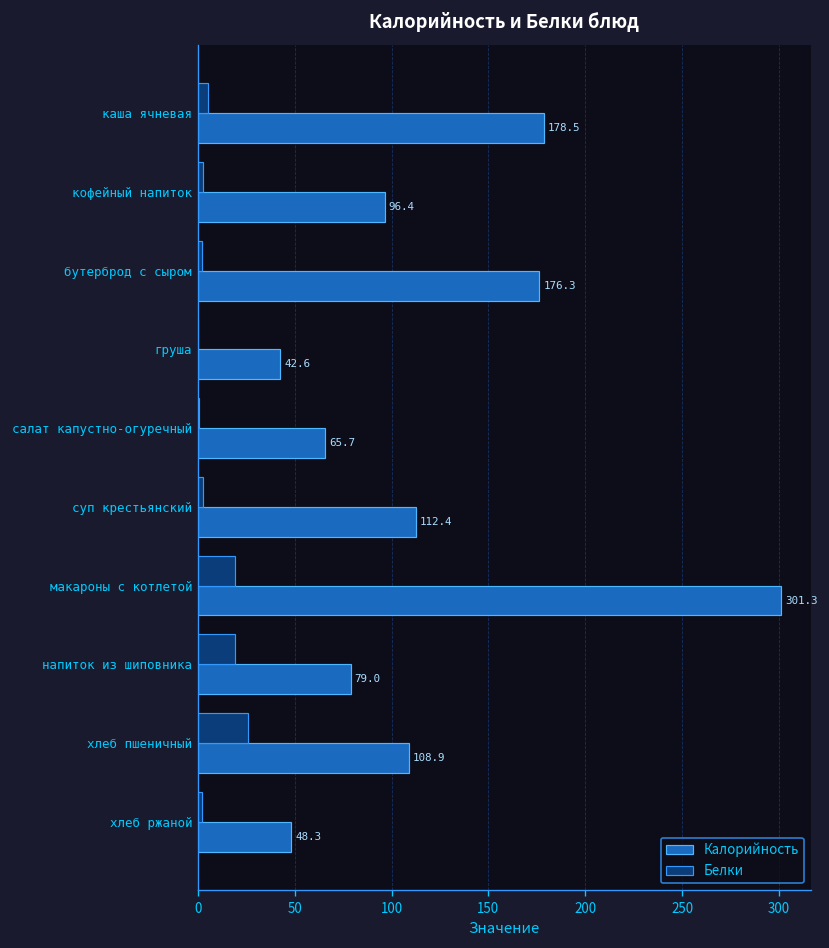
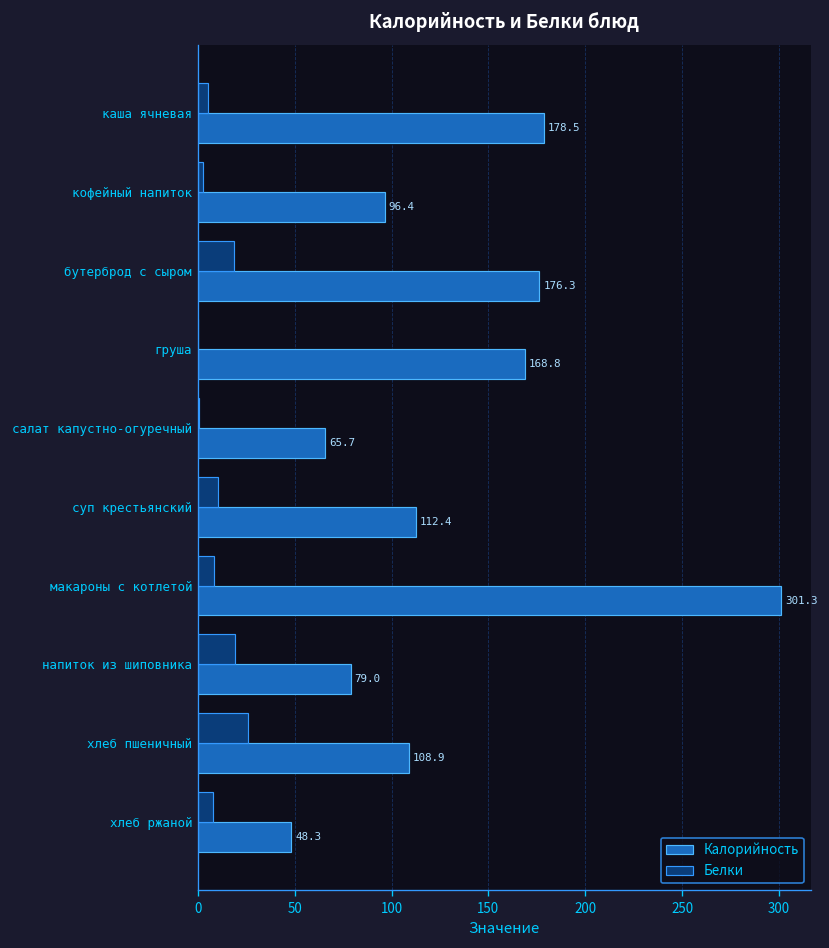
  {
    "Калорийность": {
      "каша ячневая": 178.5,
      "кофейный напиток": 96.4,
      "бутерброд с сыром": 176.3,
-     "груша": 42.6,
+     "груша": 168.8,
      "салат капустно-огуречный": 65.7,
      "суп крестьянский": 112.4,
      "макароны с котлетой": 301.3,
      "напиток из шиповника": 79.0,
      "хлеб пшеничный": 108.9,
      "хлеб ржаной": 48.3
    },
    "Белки": {
      "каша ячневая": 5,
      "кофейный напиток": 3,
-     "бутерброд с сыром": 2,
-     "суп крестьянский": 3,
-     "макароны с котлетой": 19,
+     "бутерброд с сыром": 19,
+     "суп крестьянский": 11,
+     "макароны с котлетой": 9,
      "напиток из шиповника": 19,
      "хлеб пшеничный": 26,
-     "хлеб ржаной": 2
+     "хлеб ржаной": 8
    }
  }
